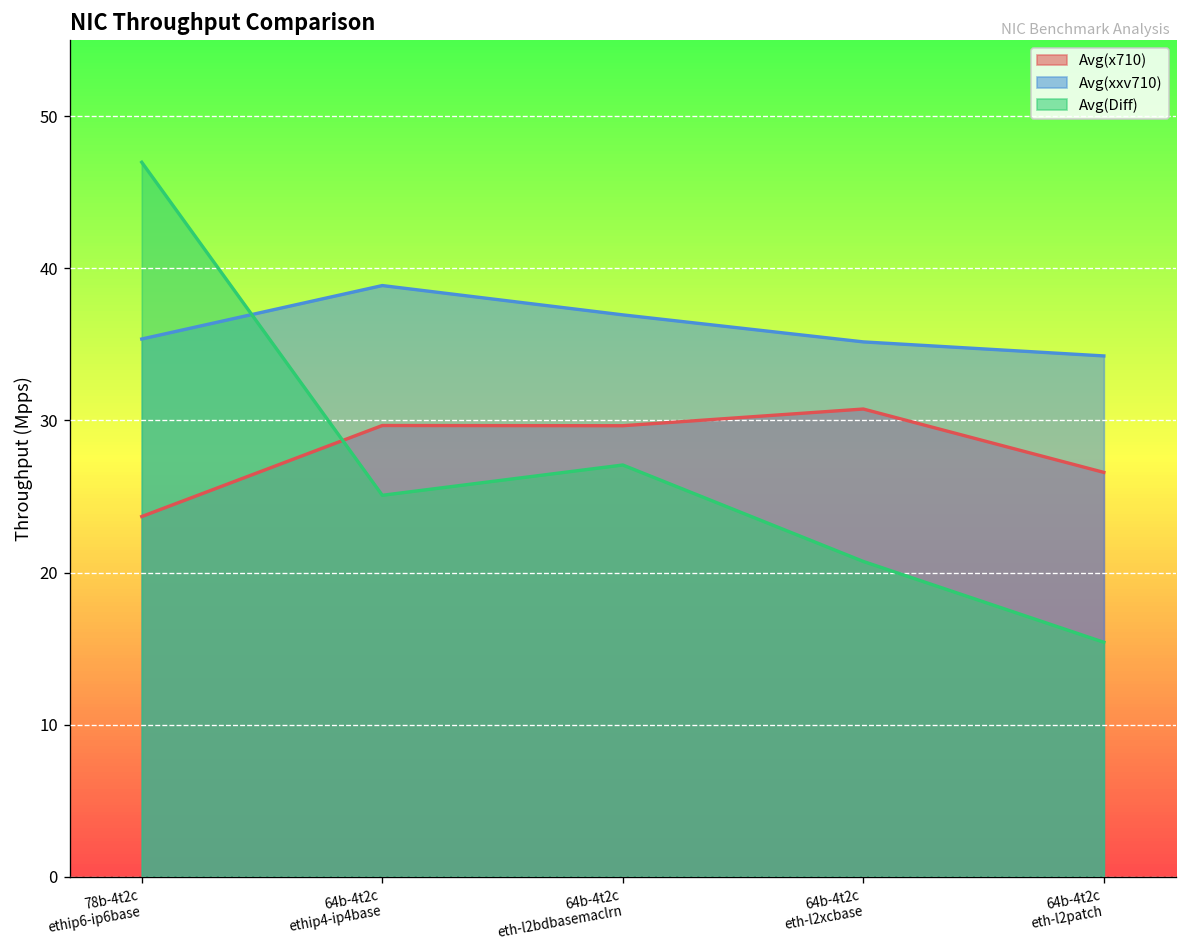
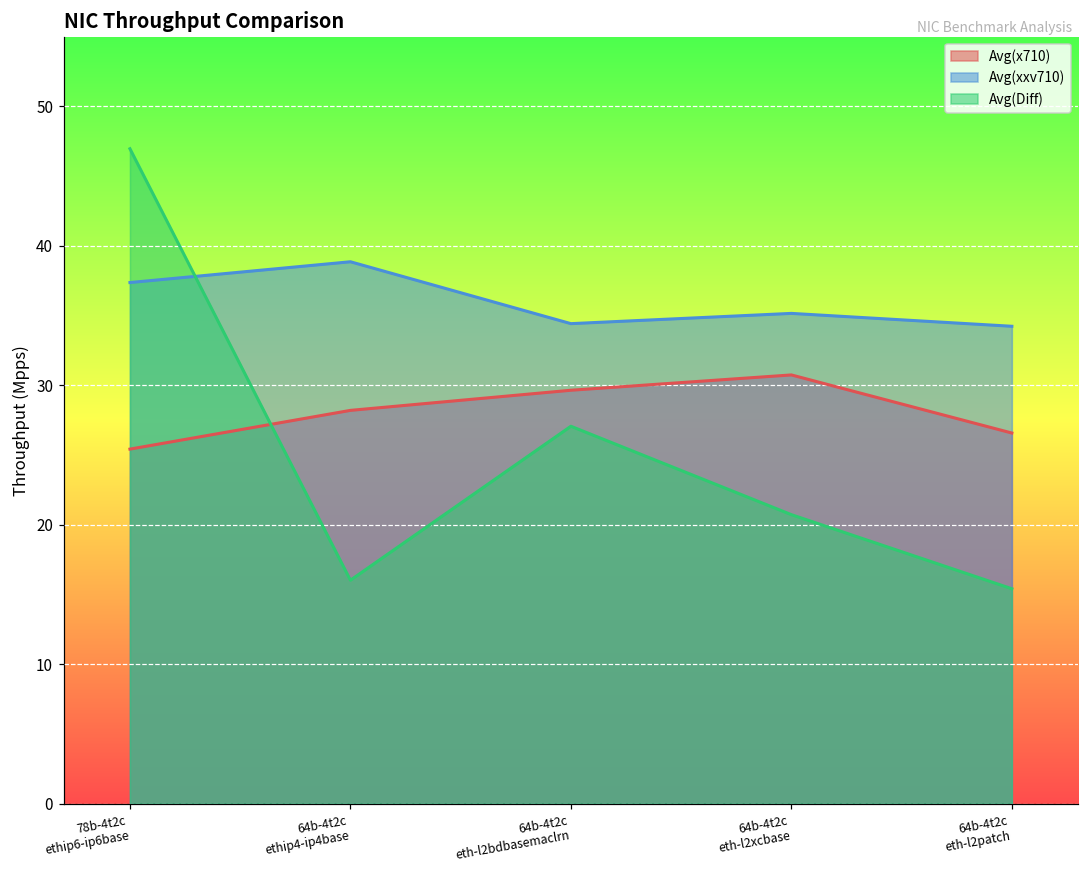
  {
    "Avg(x710)": {
-     "78b-4t2c ethip6-ip6base": 23.7,
-     "64b-4t2c ethip4-ip4base": 29.7,
+     "78b-4t2c ethip6-ip6base": 25.4,
+     "64b-4t2c ethip4-ip4base": 28.2,
      "64b-4t2c eth-l2bdbasemaclrn": 29.7,
      "64b-4t2c eth-l2xcbase": 30.7,
      "64b-4t2c eth-l2patch": 26.6
    },
    "Avg(xxv710)": {
-     "78b-4t2c ethip6-ip6base": 35.3,
+     "78b-4t2c ethip6-ip6base": 37.4,
      "64b-4t2c ethip4-ip4base": 38.9,
-     "64b-4t2c eth-l2bdbasemaclrn": 36.9,
+     "64b-4t2c eth-l2bdbasemaclrn": 34.4,
      "64b-4t2c eth-l2xcbase": 35.2,
      "64b-4t2c eth-l2patch": 34.2
    },
    "Avg(Diff)": {
      "78b-4t2c ethip6-ip6base": 47.0,
-     "64b-4t2c ethip4-ip4base": 25.1,
+     "64b-4t2c ethip4-ip4base": 16.0,
      "64b-4t2c eth-l2bdbasemaclrn": 27.1,
      "64b-4t2c eth-l2xcbase": 20.7,
      "64b-4t2c eth-l2patch": 15.4
    }
  }
